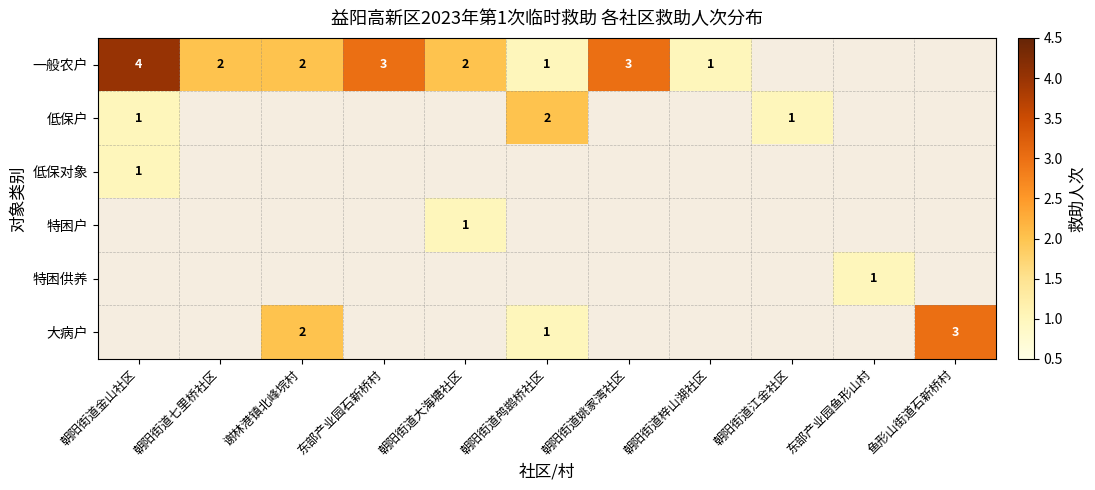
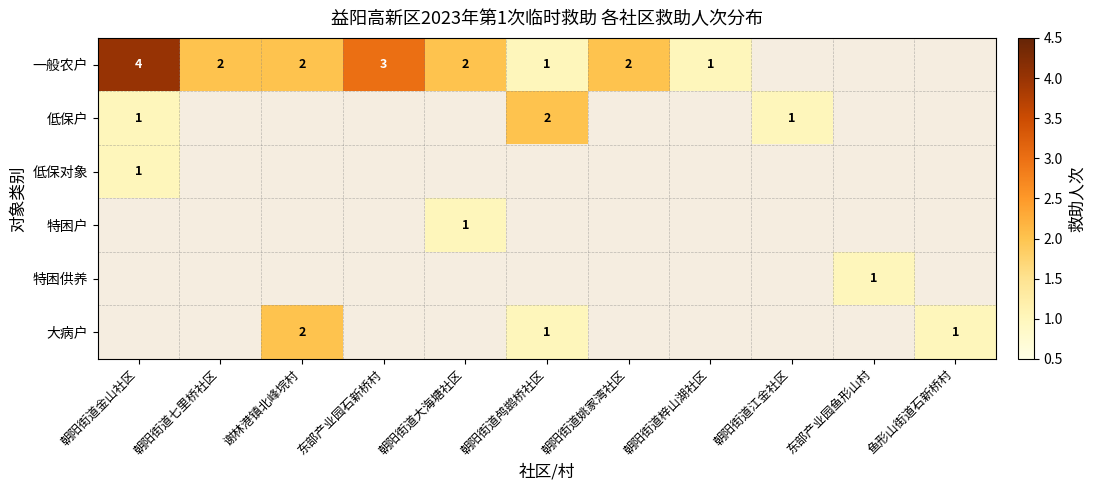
  {
    "一般农户": {
      "朝阳街道金山社区": 4,
      "朝阳街道七里桥社区": 2,
      "谢林港镇北峰垸村": 2,
      "东部产业园石新桥村": 3,
      "朝阳街道大海塘社区": 2,
      "朝阳街道鸬鹚桥社区": 1,
-     "朝阳街道姚家湾社区": 3,
+     "朝阳街道姚家湾社区": 2,
      "朝阳街道梓山湖社区": 1
    },
    "低保户": {
      "朝阳街道金山社区": 1,
      "朝阳街道鸬鹚桥社区": 2,
      "朝阳街道江金社区": 1
    },
    "低保对象": {
      "朝阳街道金山社区": 1
    },
    "特困户": {
      "朝阳街道大海塘社区": 1
    },
    "特困供养": {
      "东部产业园鱼形山村": 1
    },
    "大病户": {
      "谢林港镇北峰垸村": 2,
      "朝阳街道鸬鹚桥社区": 1,
-     "鱼形山街道石新桥村": 3
+     "鱼形山街道石新桥村": 1
    }
  }
